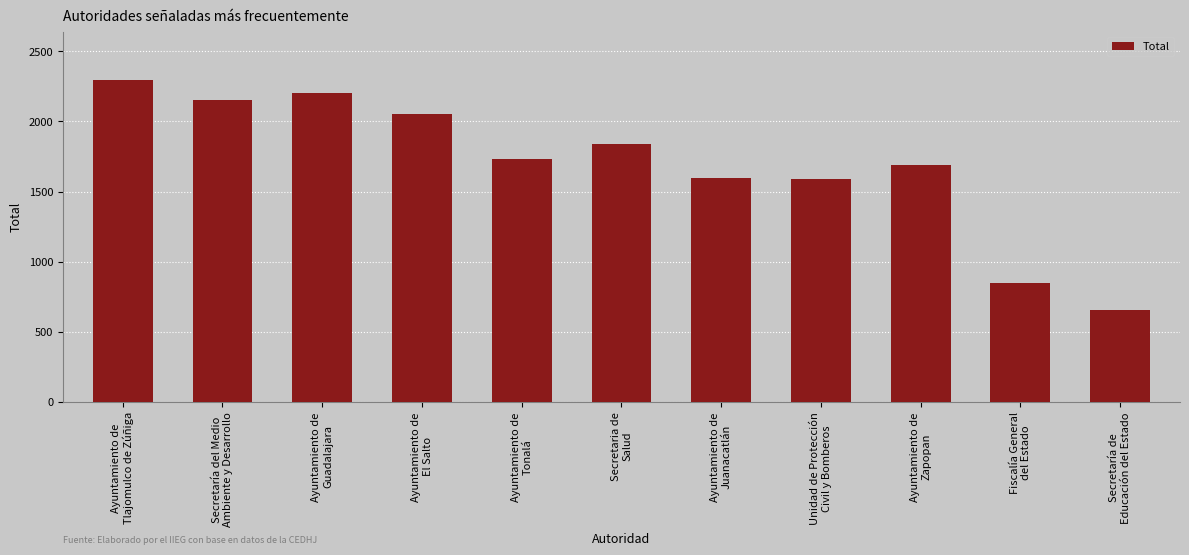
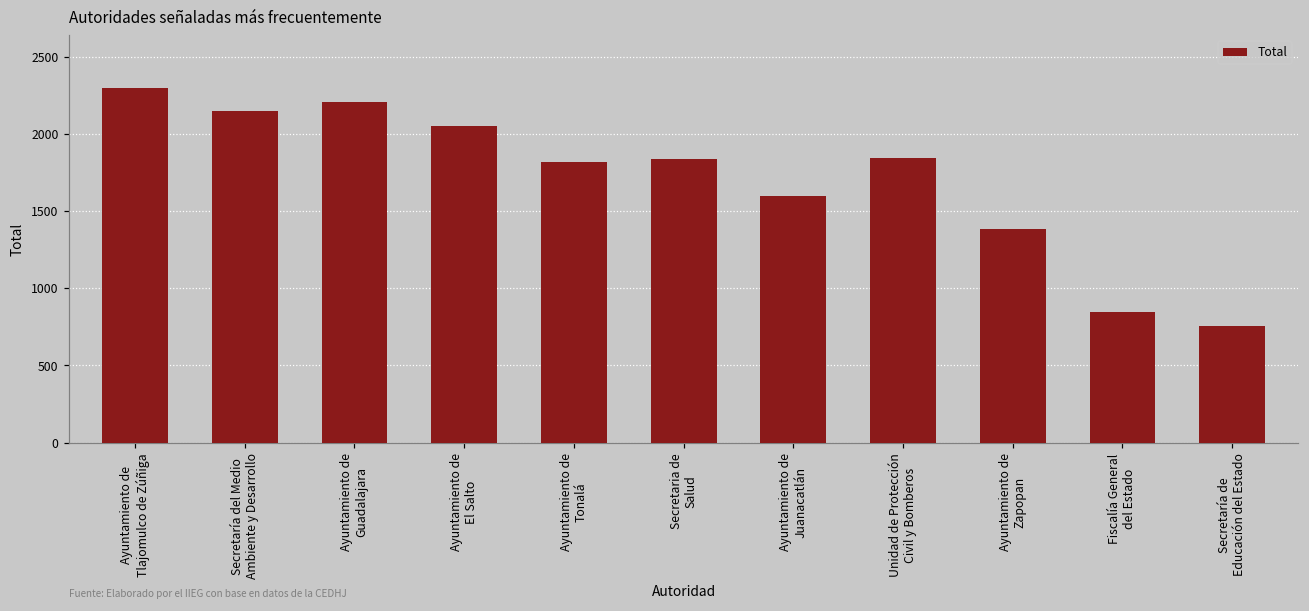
  {
    "Ayuntamiento de Tlajomulco de Zúñiga": 2300,
    "Secretaría del Medio Ambiente y Desarrollo": 2150,
    "Ayuntamiento de Guadalajara": 2210,
    "Ayuntamiento de El Salto": 2050,
-   "Ayuntamiento de Tonalá": 1730,
+   "Ayuntamiento de Tonalá": 1820,
    "Secretaria de Salud": 1840,
    "Ayuntamiento de Juanacatlán": 1600,
-   "Unidad de Protección Civil y Bomberos": 1590,
-   "Ayuntamiento de Zapopan": 1690,
+   "Unidad de Protección Civil y Bomberos": 1850,
+   "Ayuntamiento de Zapopan": 1390,
    "Fiscalía General del Estado": 850,
-   "Secretaría de Educación del Estado": 650
+   "Secretaría de Educación del Estado": 760
  }
